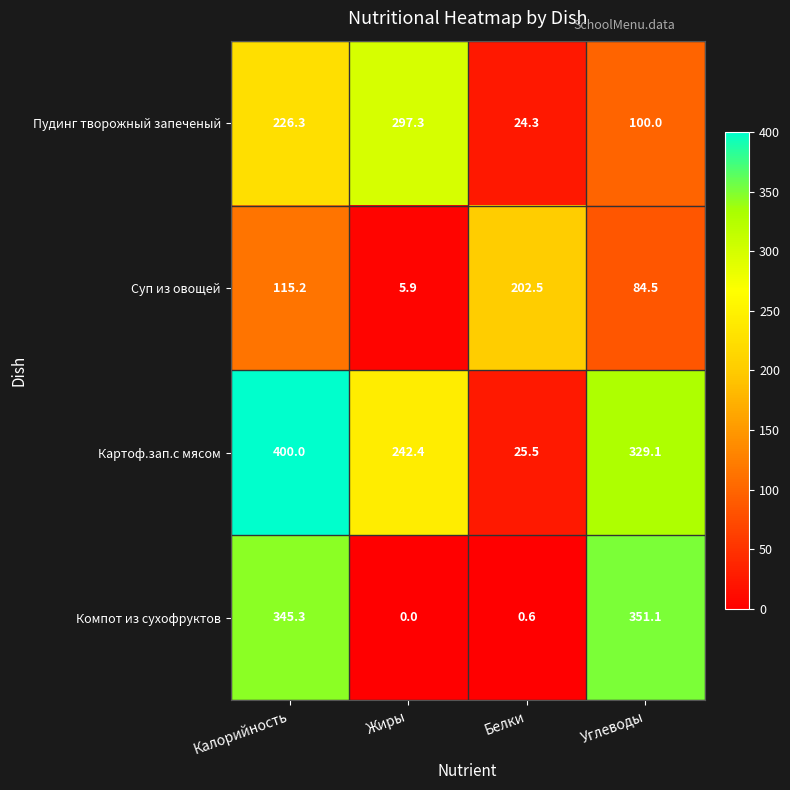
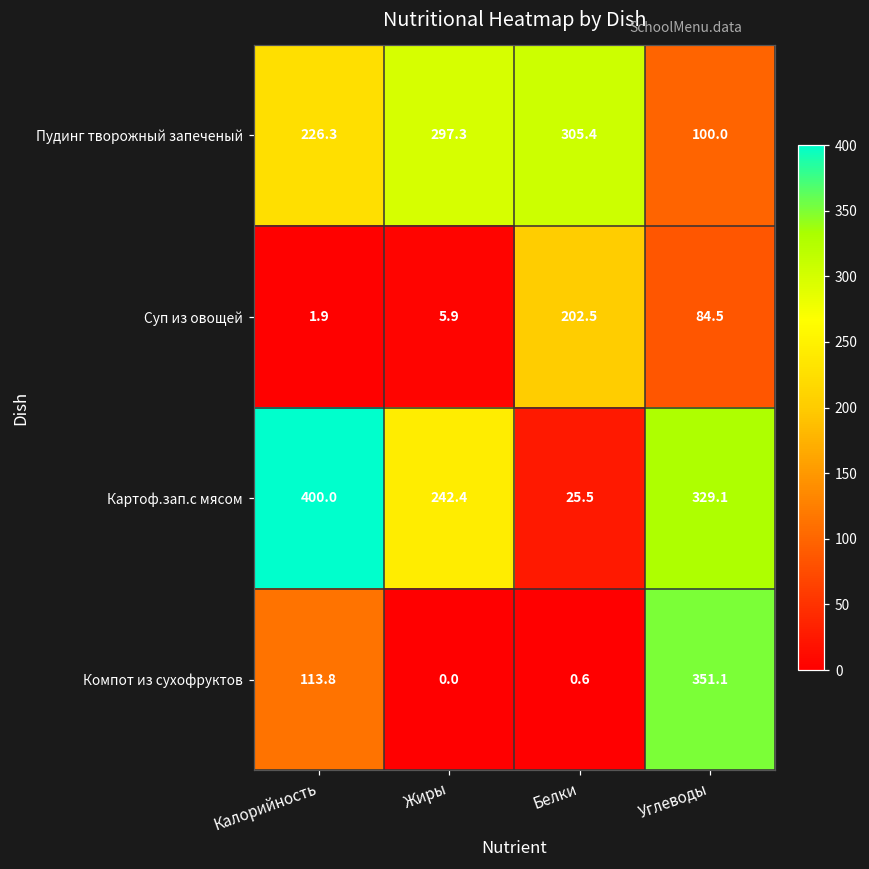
  {
    "Пудинг творожный запеченый": {
-     "Белки": 24.3
+     "Белки": 305.4
    },
    "Суп из овощей": {
-     "Калорийность": 115.2
+     "Калорийность": 1.9
    },
    "Компот из сухофруктов": {
-     "Калорийность": 345.3
+     "Калорийность": 113.8
    }
  }
